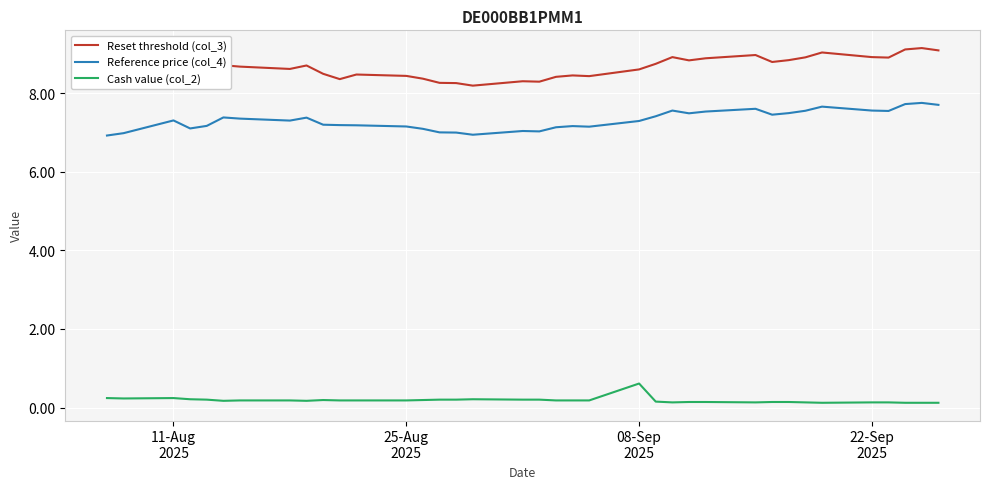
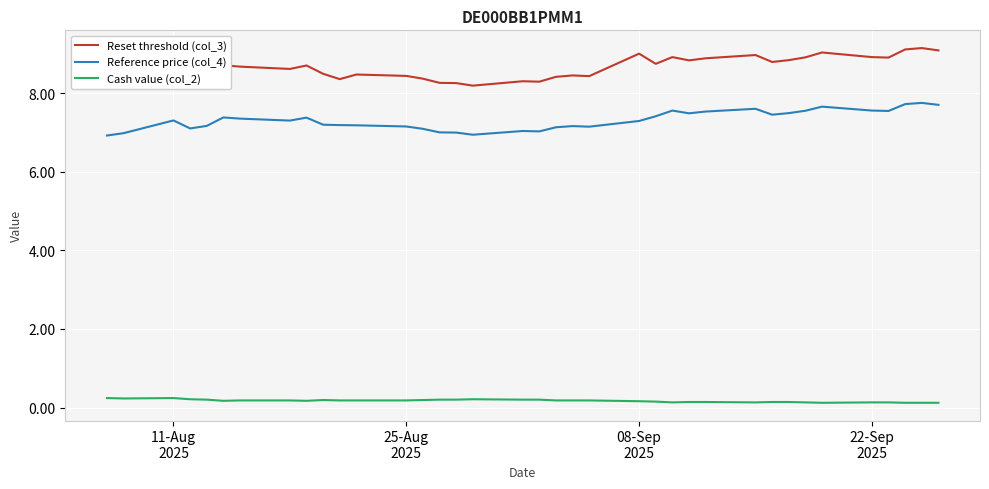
  {
    "Reset threshold (col_3)": {
      "25-Aug 2025": 8.4,
-     "08-Sep 2025": 8.6,
+     "08-Sep 2025": 9.0,
      "22-Sep 2025": 8.9
    },
    "Reference price (col_4)": {
      "11-Aug 2025": 7.3,
      "25-Aug 2025": 7.2,
      "08-Sep 2025": 7.3,
      "22-Sep 2025": 7.6
    },
    "Cash value (col_2)": {
      "11-Aug 2025": 0.2,
      "25-Aug 2025": 0.2,
-     "08-Sep 2025": 0.6,
+     "08-Sep 2025": 0.2,
      "22-Sep 2025": 0.1
    }
  }
